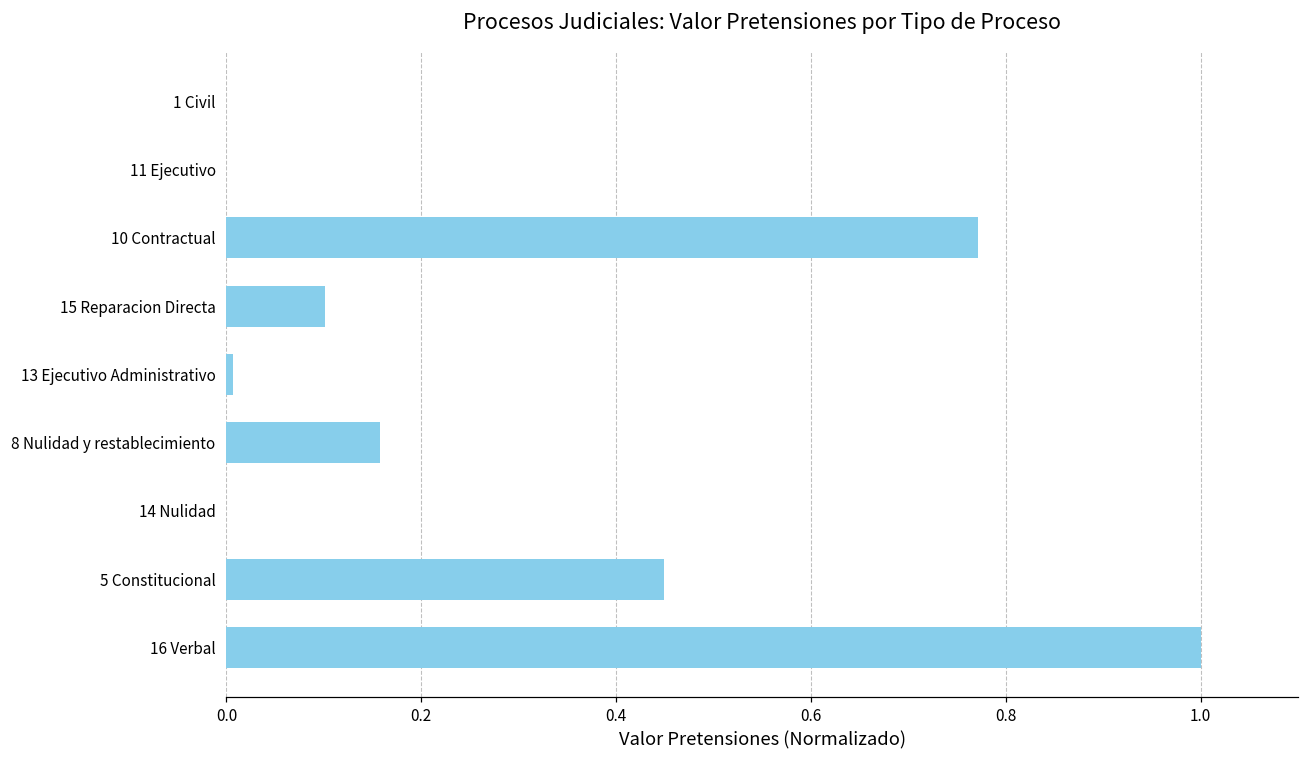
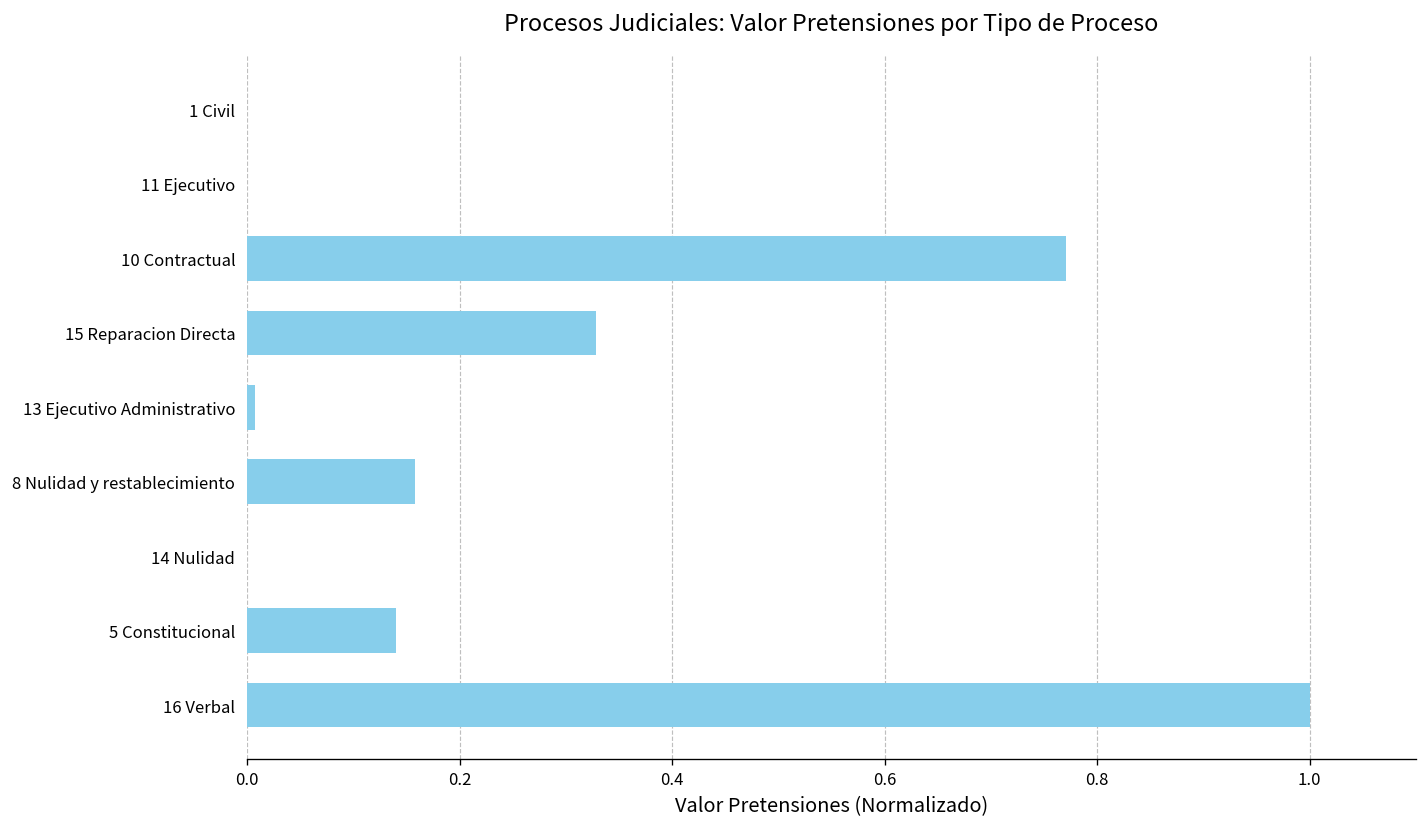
  {
    "1 Civil": 0.00,
    "11 Ejecutivo": 0.00,
    "10 Contractual": 0.77,
-   "15 Reparacion Directa": 0.10,
+   "15 Reparacion Directa": 0.33,
    "13 Ejecutivo Administrativo": 0.01,
    "8 Nulidad y restablecimiento": 0.16,
    "14 Nulidad": 0.00,
-   "5 Constitucional": 0.45,
+   "5 Constitucional": 0.14,
    "16 Verbal": 1.00
  }
